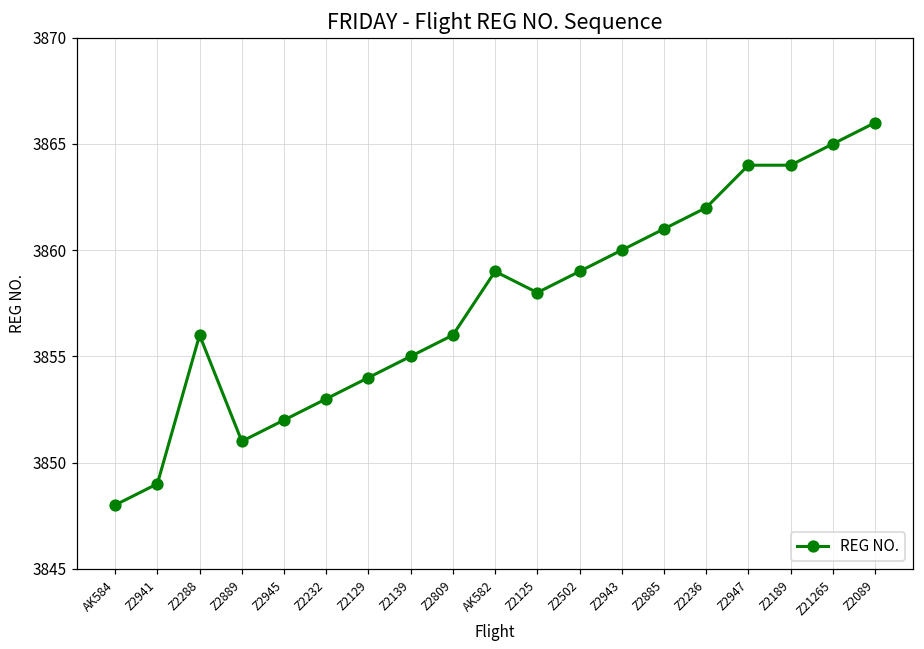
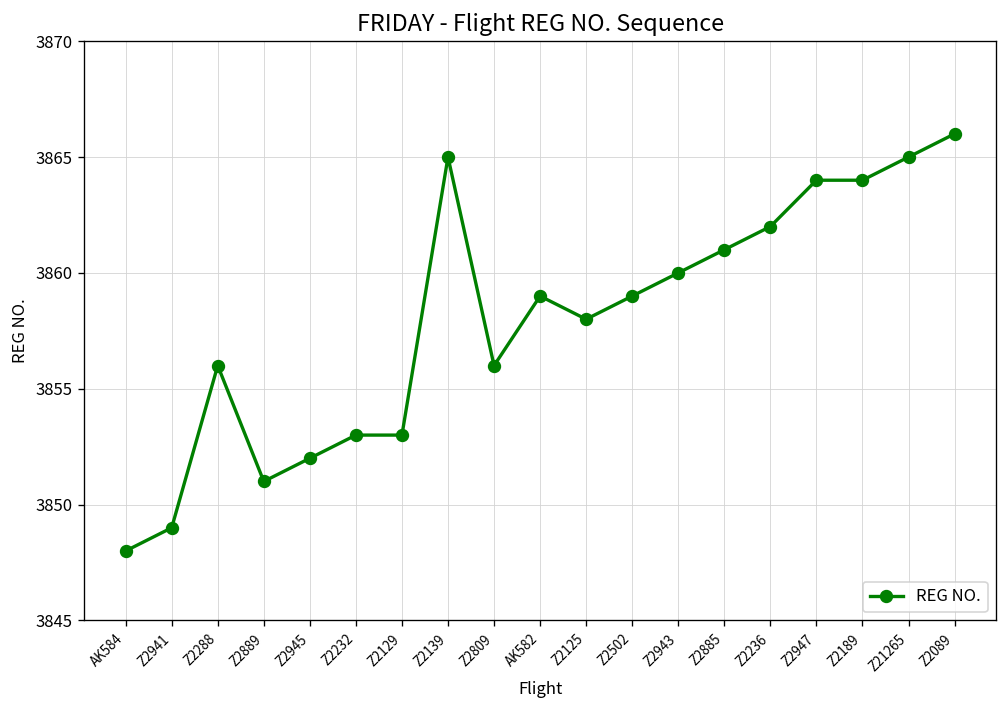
  {
    "AK584": 3848,
    "Z2941": 3849,
    "Z2288": 3856,
    "Z2889": 3851,
    "Z2945": 3852,
    "Z2232": 3853,
-   "Z2129": 3854,
-   "Z2139": 3855,
+   "Z2129": 3853,
+   "Z2139": 3865,
    "Z2809": 3856,
    "AK582": 3859,
    "Z2125": 3858,
    "Z2502": 3859,
    "Z2943": 3860,
    "Z2885": 3861,
    "Z2236": 3862,
    "Z2947": 3864,
    "Z2189": 3864,
    "Z21265": 3865,
    "Z2089": 3866
  }
